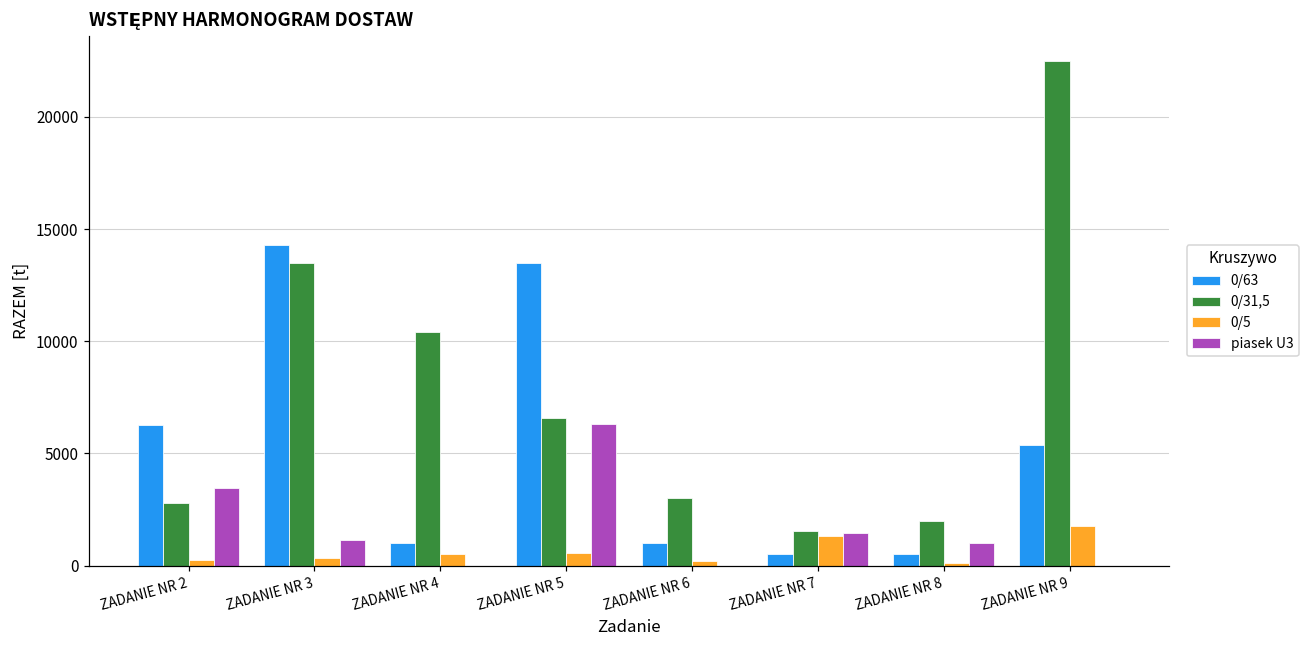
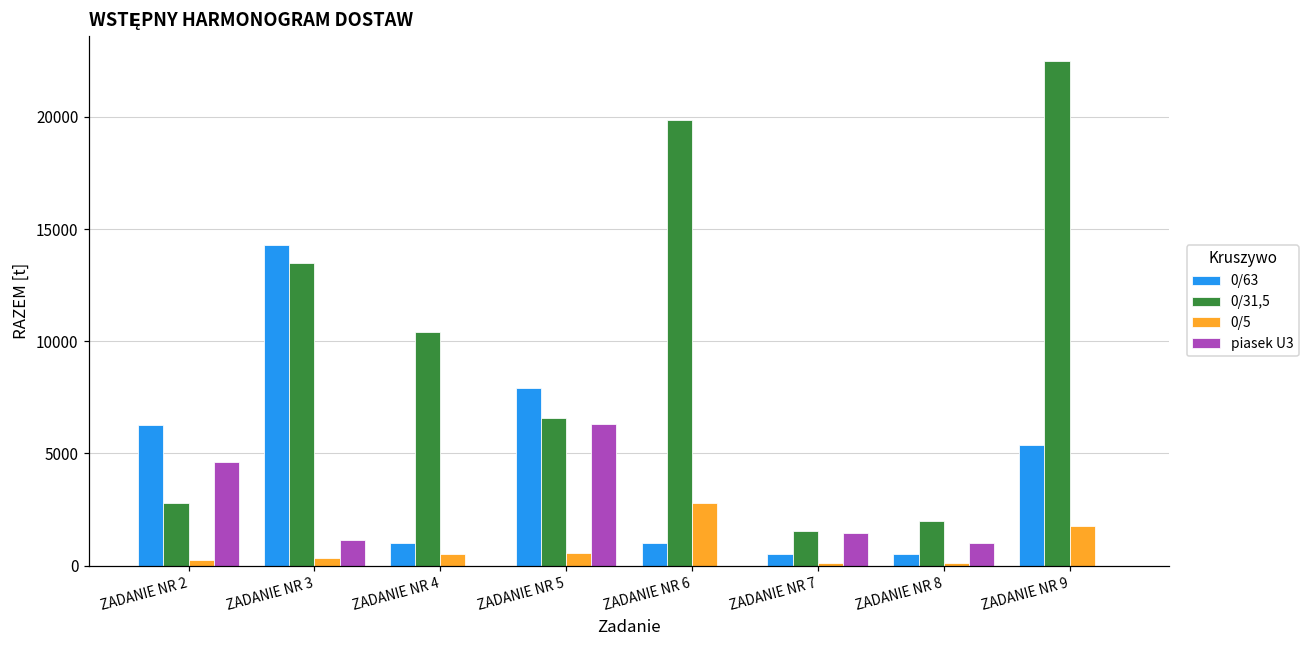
  {
    "0/63": {
      "ZADANIE NR 2": 6300,
      "ZADANIE NR 3": 14300,
      "ZADANIE NR 4": 1000,
-     "ZADANIE NR 5": 13500,
+     "ZADANIE NR 5": 7900,
      "ZADANIE NR 6": 1000,
      "ZADANIE NR 7": 500,
      "ZADANIE NR 8": 500,
      "ZADANIE NR 9": 5400
    },
    "0/31,5": {
      "ZADANIE NR 2": 2800,
      "ZADANIE NR 3": 13500,
      "ZADANIE NR 4": 10400,
      "ZADANIE NR 5": 6600,
-     "ZADANIE NR 6": 3000,
+     "ZADANIE NR 6": 19900,
      "ZADANIE NR 7": 1500,
      "ZADANIE NR 8": 2000,
      "ZADANIE NR 9": 22500
    },
    "0/5": {
      "ZADANIE NR 2": 300,
      "ZADANIE NR 3": 300,
      "ZADANIE NR 4": 500,
      "ZADANIE NR 5": 600,
-     "ZADANIE NR 6": 200,
-     "ZADANIE NR 7": 1300,
+     "ZADANIE NR 6": 2800,
+     "ZADANIE NR 7": 100,
      "ZADANIE NR 9": 1800
    },
    "piasek U3": {
-     "ZADANIE NR 2": 3500,
+     "ZADANIE NR 2": 4600,
      "ZADANIE NR 3": 1200,
      "ZADANIE NR 4": 0,
      "ZADANIE NR 5": 6300,
      "ZADANIE NR 6": 0,
      "ZADANIE NR 7": 1400,
      "ZADANIE NR 8": 1000,
      "ZADANIE NR 9": 0
    }
  }
